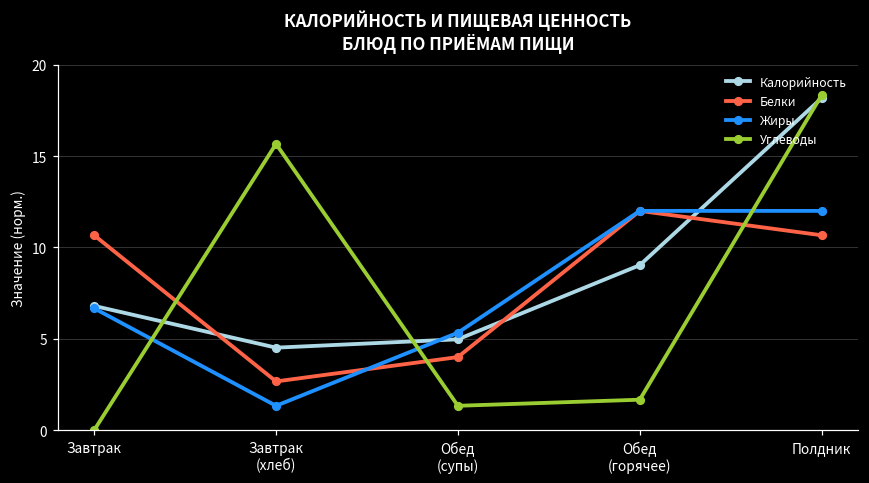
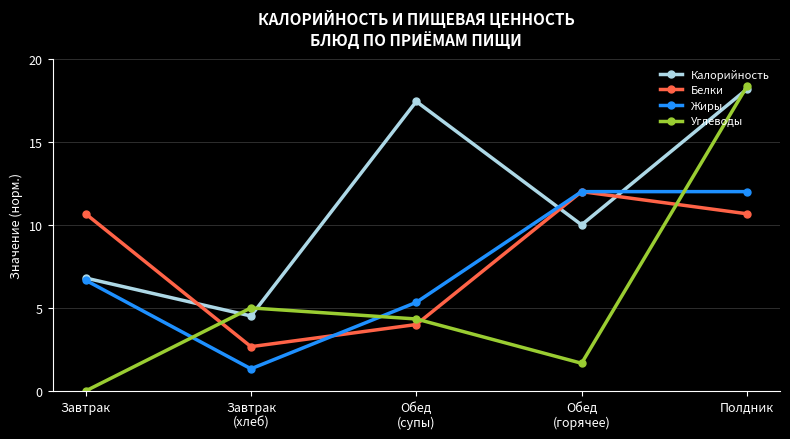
  {
    "Калорийность": {
      "Завтрак (хлеб)": 4.5,
-     "Обед (супы)": 5.0,
-     "Обед (горячее)": 9.0,
+     "Обед (супы)": 17.4,
+     "Обед (горячее)": 10.0,
      "Полдник": 18.2
    },
    "Белки": {
      "Завтрак": 10.7,
      "Завтрак (хлеб)": 2.7,
      "Обед (супы)": 4.0,
      "Полдник": 10.7
    },
    "Жиры": {
      "Завтрак (хлеб)": 1.3,
      "Обед (супы)": 5.3,
      "Полдник": 12.0
    },
    "Углеводы": {
      "Завтрак": 0.0,
-     "Завтрак (хлеб)": 15.7,
-     "Обед (супы)": 1.3,
+     "Завтрак (хлеб)": 5.0,
+     "Обед (супы)": 4.3,
      "Обед (горячее)": 1.7,
      "Полдник": 18.3
    }
  }
